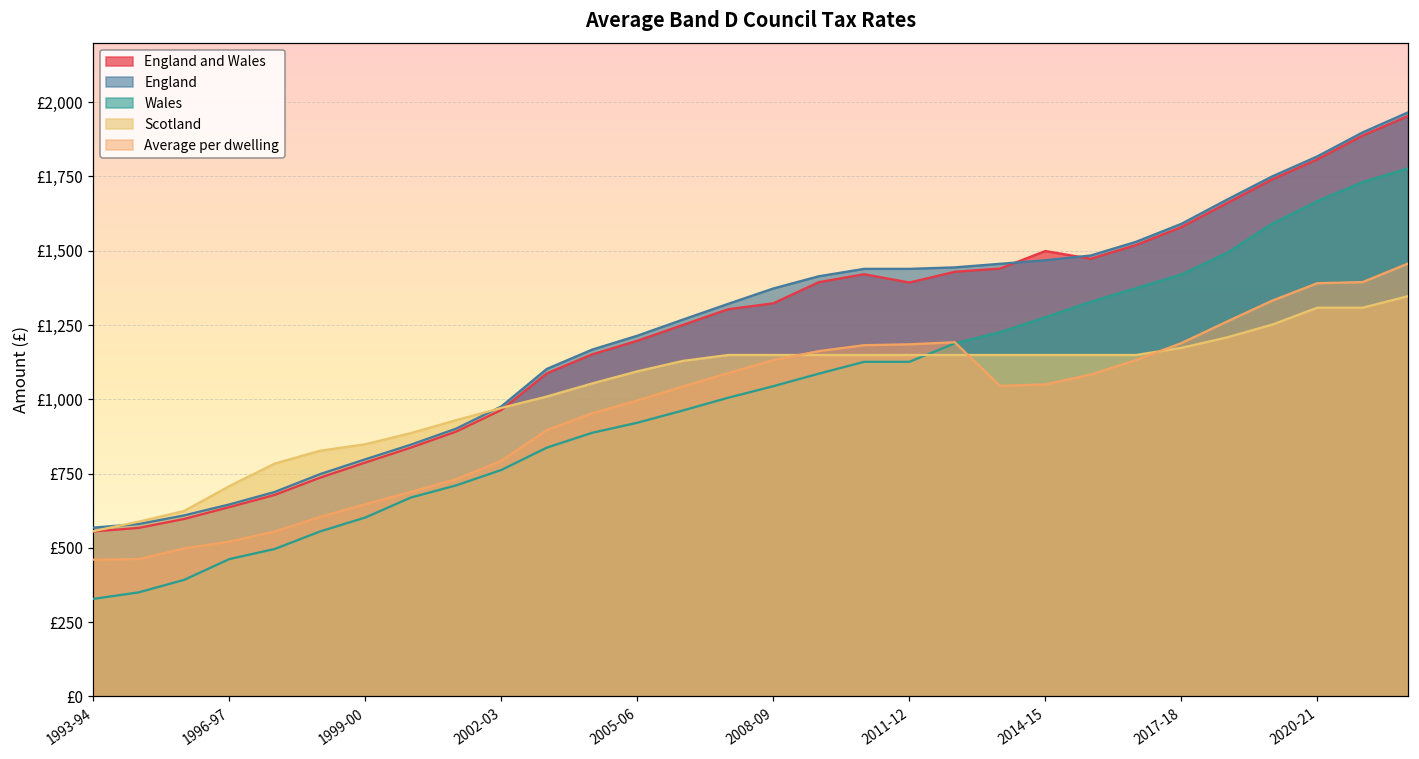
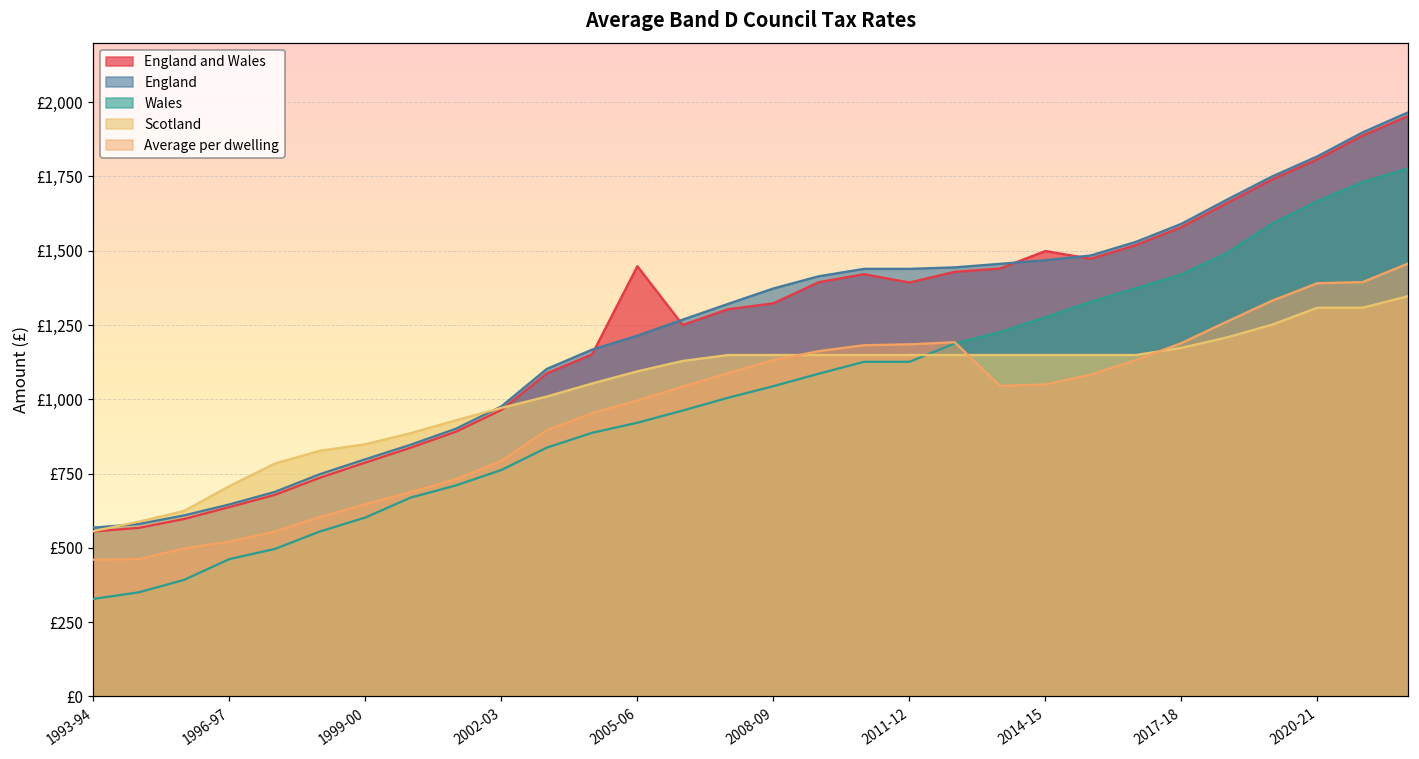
  {
    "England and Wales": {
      "1999-00": "£790",
-     "2005-06": "£1,200",
+     "2005-06": "£1,450",
      "2008-09": "£1,320",
      "2011-12": "£1,390",
      "2014-15": "£1,500",
      "2017-18": "£1,580",
      "2020-21": "£1,810"
    }
  }
